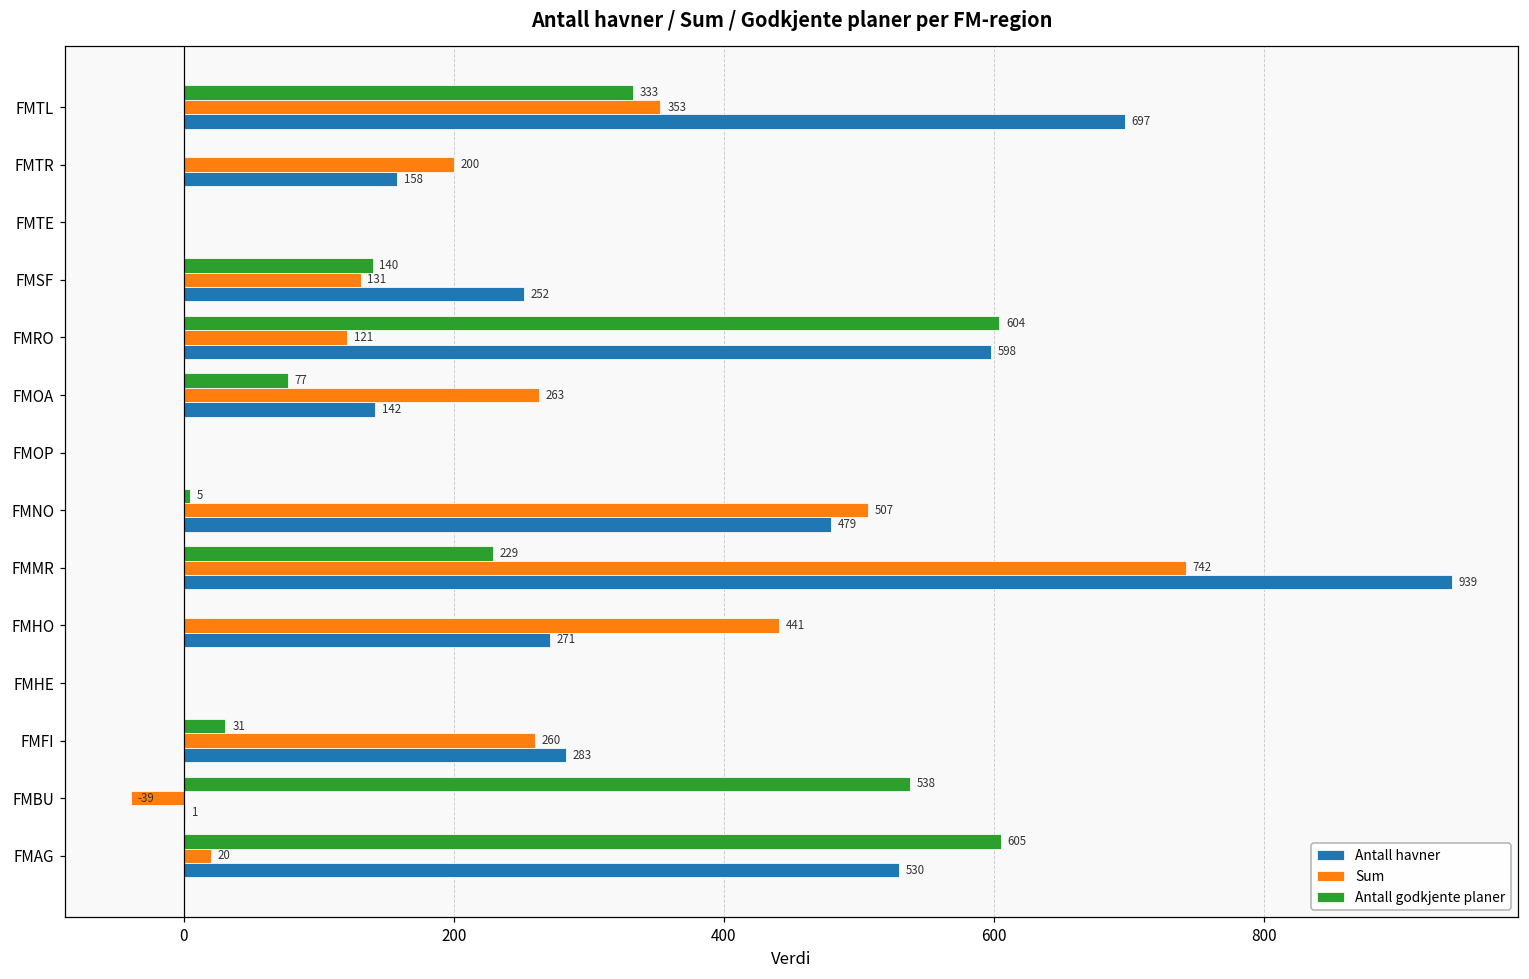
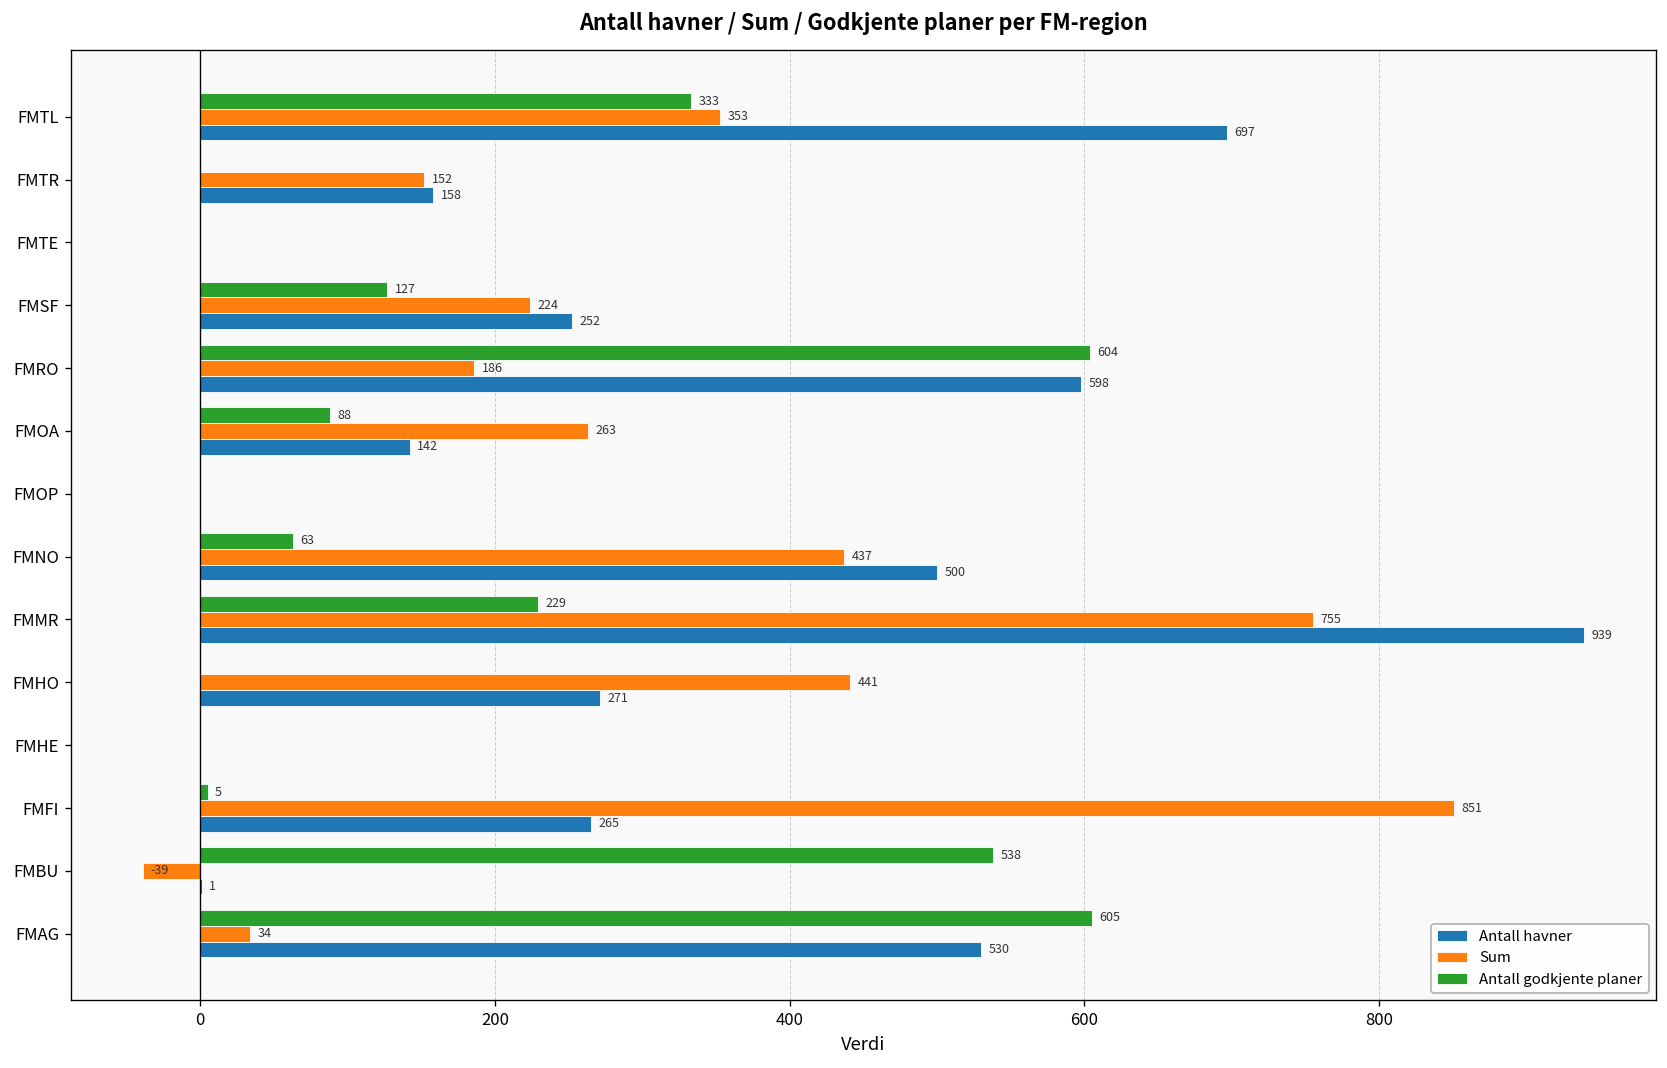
  {
    "Antall havner": {
      "FMTL": 697,
      "FMTR": 158,
      "FMSF": 252,
      "FMRO": 598,
      "FMOA": 142,
-     "FMNO": 479,
+     "FMNO": 500,
      "FMMR": 939,
      "FMHO": 271,
-     "FMFI": 283,
+     "FMFI": 265,
      "FMBU": 1,
      "FMAG": 530
    },
    "Sum": {
      "FMTL": 353,
-     "FMTR": 200,
-     "FMSF": 131,
-     "FMRO": 121,
+     "FMTR": 152,
+     "FMSF": 224,
+     "FMRO": 186,
      "FMOA": 263,
-     "FMNO": 507,
-     "FMMR": 742,
+     "FMNO": 437,
+     "FMMR": 755,
      "FMHO": 441,
-     "FMFI": 260,
+     "FMFI": 851,
      "FMBU": -39,
-     "FMAG": 20
+     "FMAG": 34
    },
    "Antall godkjente planer": {
      "FMTL": 333,
-     "FMSF": 140,
+     "FMSF": 127,
      "FMRO": 604,
-     "FMOA": 77,
-     "FMNO": 5,
+     "FMOA": 88,
+     "FMNO": 63,
      "FMMR": 229,
-     "FMFI": 31,
+     "FMFI": 5,
      "FMBU": 538,
      "FMAG": 605
    }
  }
